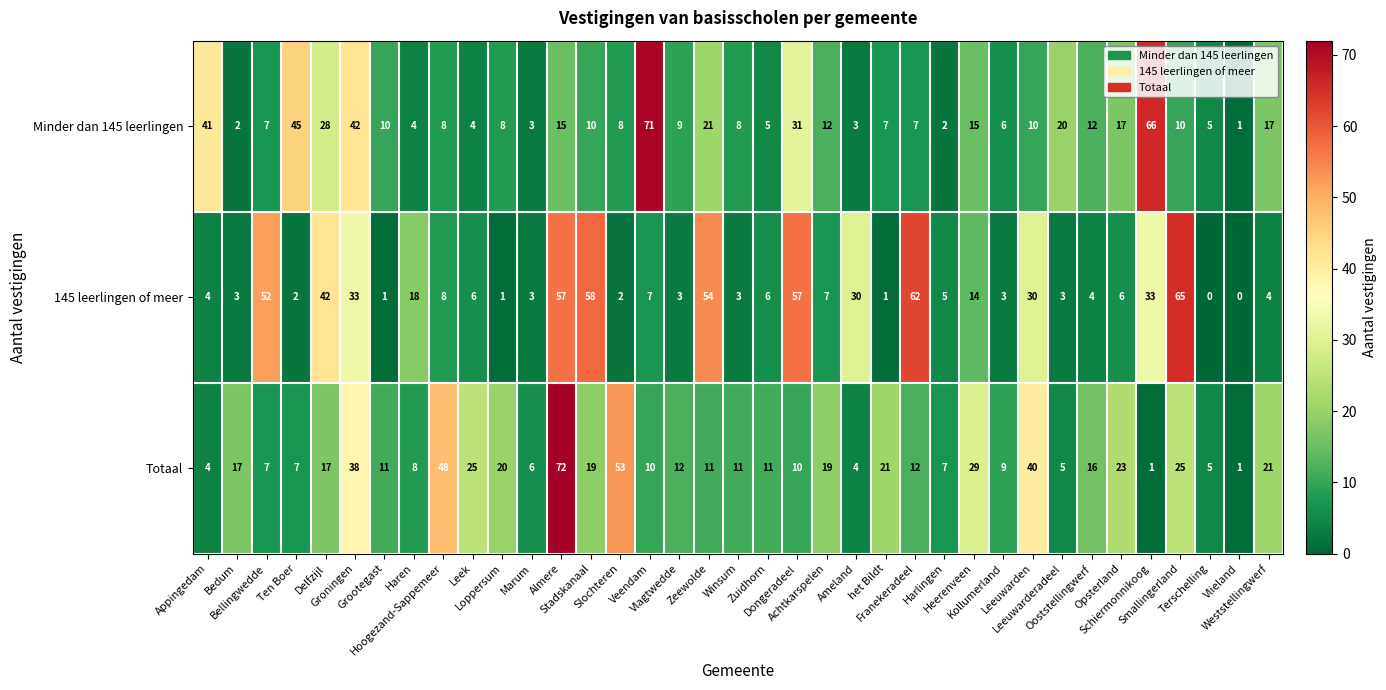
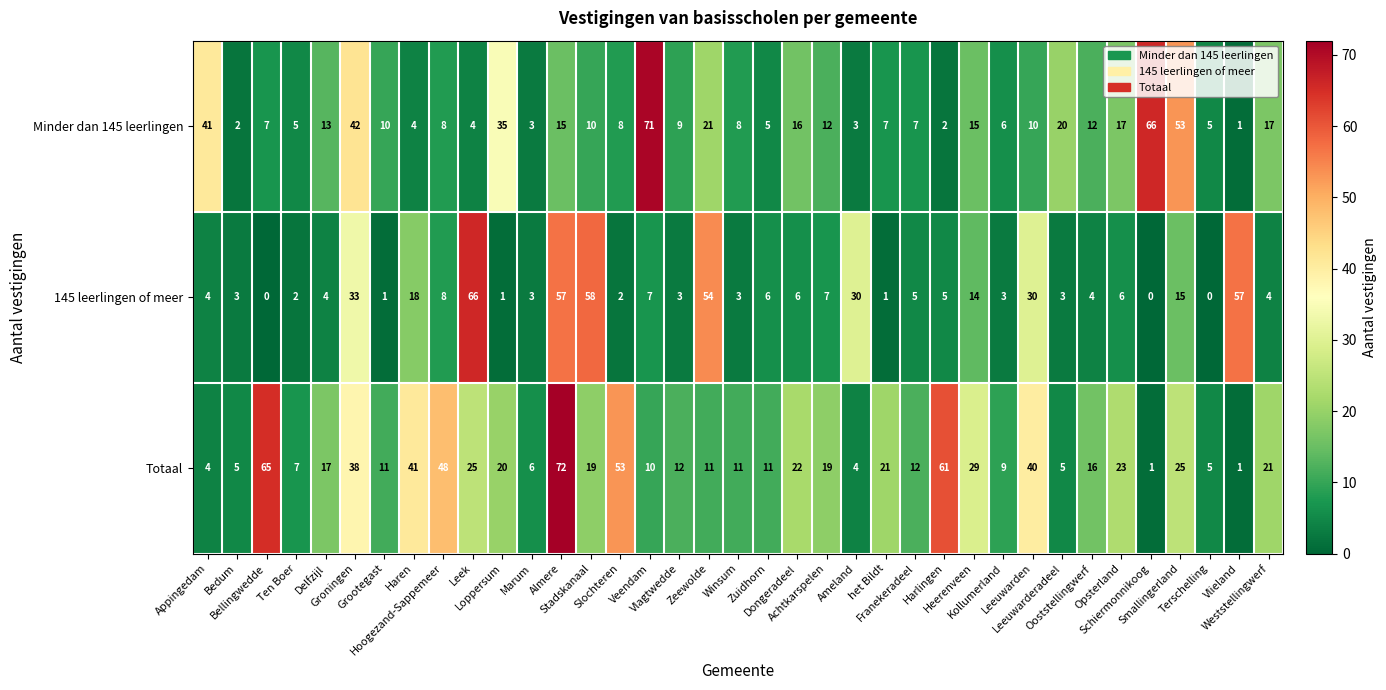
  {
    "Minder dan 145 leerlingen": {
      "Appingedam": 41,
      "Bedum": 2,
      "Bellingwedde": 7,
-     "Ten Boer": 45,
-     "Delfzijl": 28,
+     "Ten Boer": 5,
+     "Delfzijl": 13,
      "Groningen": 42,
      "Grootegast": 10,
      "Haren": 4,
      "Hoogezand-Sappemeer": 8,
      "Leek": 4,
-     "Loppersum": 8,
+     "Loppersum": 35,
      "Marum": 3,
      "Almere": 15,
      "Stadskanaal": 10,
      "Slochteren": 8,
      "Veendam": 71,
      "Vlagtwedde": 9,
      "Zeewolde": 21,
      "Winsum": 8,
      "Zuidhorn": 5,
-     "Dongeradeel": 31,
+     "Dongeradeel": 16,
      "Achtkarspelen": 12,
      "Ameland": 3,
      "het Bildt": 7,
      "Franekeradeel": 7,
      "Harlingen": 2,
      "Heerenveen": 15,
      "Kollumerland": 6,
      "Leeuwarden": 10,
      "Leeuwarderadeel": 20,
      "Ooststellingwerf": 12,
      "Opsterland": 17,
      "Schiermonnikoog": 66,
-     "Smallingerland": 10,
+     "Smallingerland": 53,
      "Terschelling": 5,
      "Vlieland": 1,
      "Weststellingwerf": 17
    },
    "145 leerlingen of meer": {
      "Appingedam": 4,
      "Bedum": 3,
-     "Bellingwedde": 52,
+     "Bellingwedde": 0,
      "Ten Boer": 2,
-     "Delfzijl": 42,
+     "Delfzijl": 4,
      "Groningen": 33,
      "Grootegast": 1,
      "Haren": 18,
      "Hoogezand-Sappemeer": 8,
-     "Leek": 6,
+     "Leek": 66,
      "Loppersum": 1,
      "Marum": 3,
      "Almere": 57,
      "Stadskanaal": 58,
      "Slochteren": 2,
      "Veendam": 7,
      "Vlagtwedde": 3,
      "Zeewolde": 54,
      "Winsum": 3,
      "Zuidhorn": 6,
-     "Dongeradeel": 57,
+     "Dongeradeel": 6,
      "Achtkarspelen": 7,
      "Ameland": 30,
      "het Bildt": 1,
-     "Franekeradeel": 62,
+     "Franekeradeel": 5,
      "Harlingen": 5,
      "Heerenveen": 14,
      "Kollumerland": 3,
      "Leeuwarden": 30,
      "Leeuwarderadeel": 3,
      "Ooststellingwerf": 4,
      "Opsterland": 6,
-     "Schiermonnikoog": 33,
-     "Smallingerland": 65,
+     "Schiermonnikoog": 0,
+     "Smallingerland": 15,
      "Terschelling": 0,
-     "Vlieland": 0,
+     "Vlieland": 57,
      "Weststellingwerf": 4
    },
    "Totaal": {
      "Appingedam": 4,
-     "Bedum": 17,
-     "Bellingwedde": 7,
+     "Bedum": 5,
+     "Bellingwedde": 65,
      "Ten Boer": 7,
      "Delfzijl": 17,
      "Groningen": 38,
      "Grootegast": 11,
-     "Haren": 8,
+     "Haren": 41,
      "Hoogezand-Sappemeer": 48,
      "Leek": 25,
      "Loppersum": 20,
      "Marum": 6,
      "Almere": 72,
      "Stadskanaal": 19,
      "Slochteren": 53,
      "Veendam": 10,
      "Vlagtwedde": 12,
      "Zeewolde": 11,
      "Winsum": 11,
      "Zuidhorn": 11,
-     "Dongeradeel": 10,
+     "Dongeradeel": 22,
      "Achtkarspelen": 19,
      "Ameland": 4,
      "het Bildt": 21,
      "Franekeradeel": 12,
-     "Harlingen": 7,
+     "Harlingen": 61,
      "Heerenveen": 29,
      "Kollumerland": 9,
      "Leeuwarden": 40,
      "Leeuwarderadeel": 5,
      "Ooststellingwerf": 16,
      "Opsterland": 23,
      "Schiermonnikoog": 1,
      "Smallingerland": 25,
      "Terschelling": 5,
      "Vlieland": 1,
      "Weststellingwerf": 21
    }
  }
